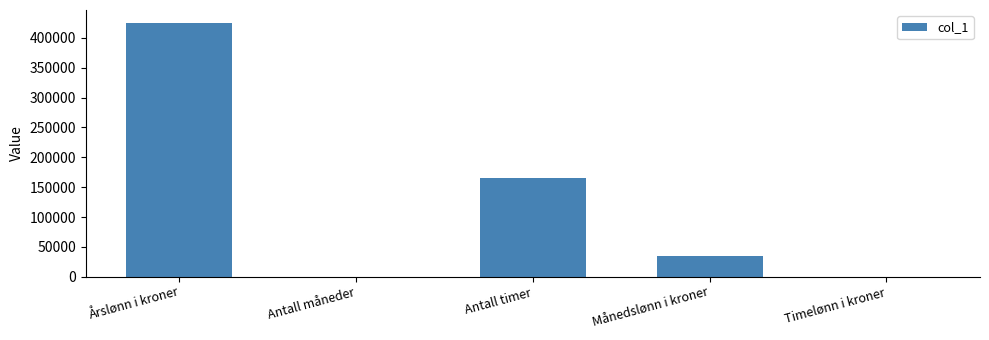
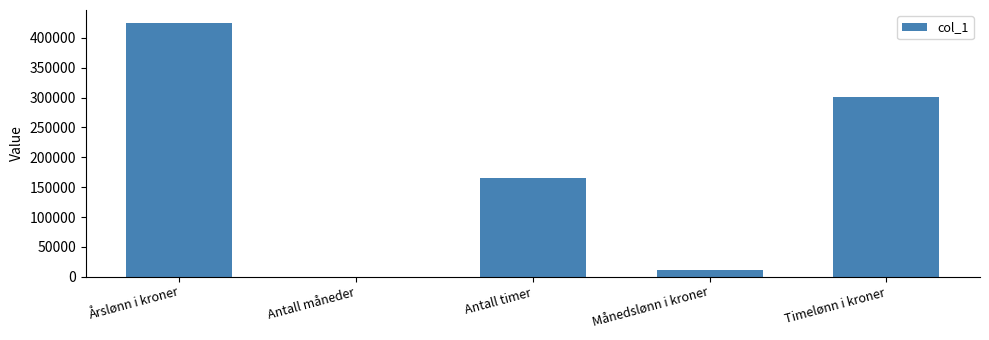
  {
    "Årslønn i kroner": 430000,
    "Antall timer": 170000,
-   "Månedslønn i kroner": 40000,
-   "Timelønn i kroner": 0
+   "Månedslønn i kroner": 10000,
+   "Timelønn i kroner": 300000
  }
